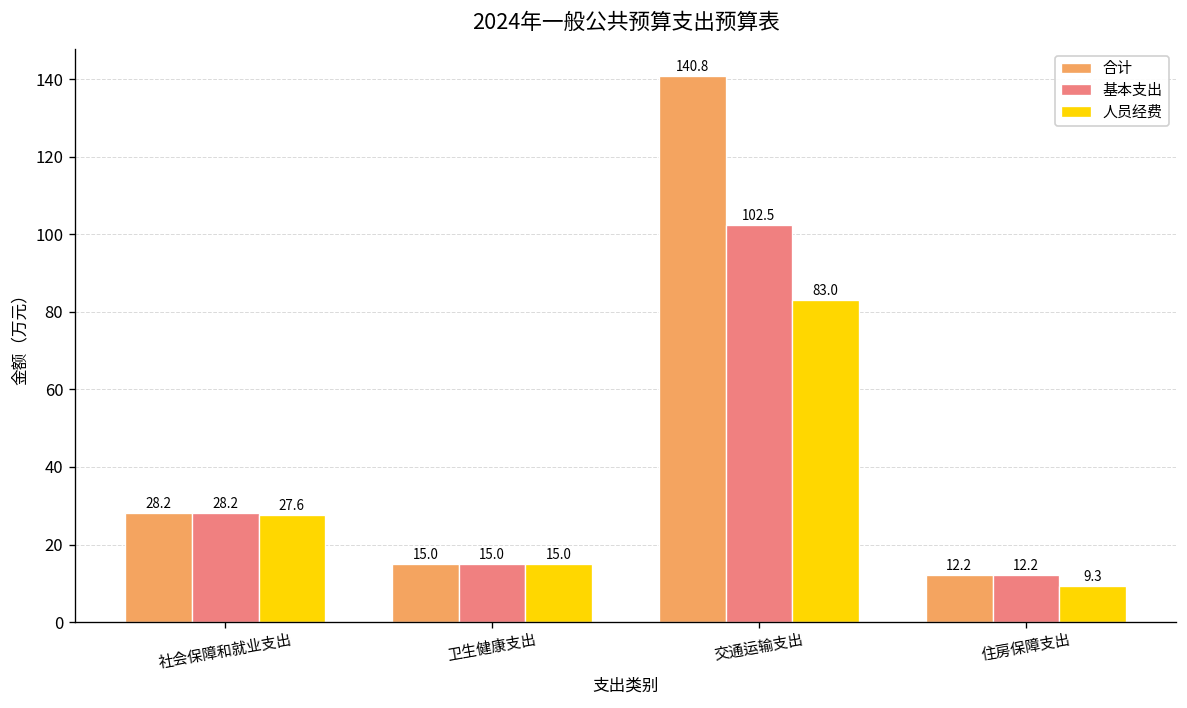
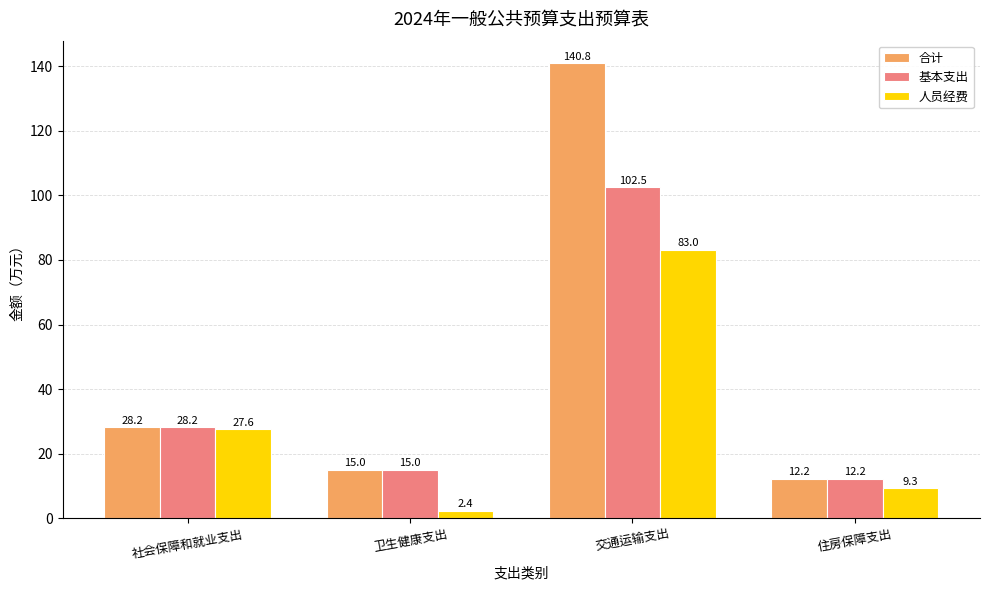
  {
    "人员经费": {
      "社会保障和就业支出": 27.6,
-     "卫生健康支出": 15.0,
+     "卫生健康支出": 2.4,
      "交通运输支出": 83.0,
      "住房保障支出": 9.3
    }
  }
